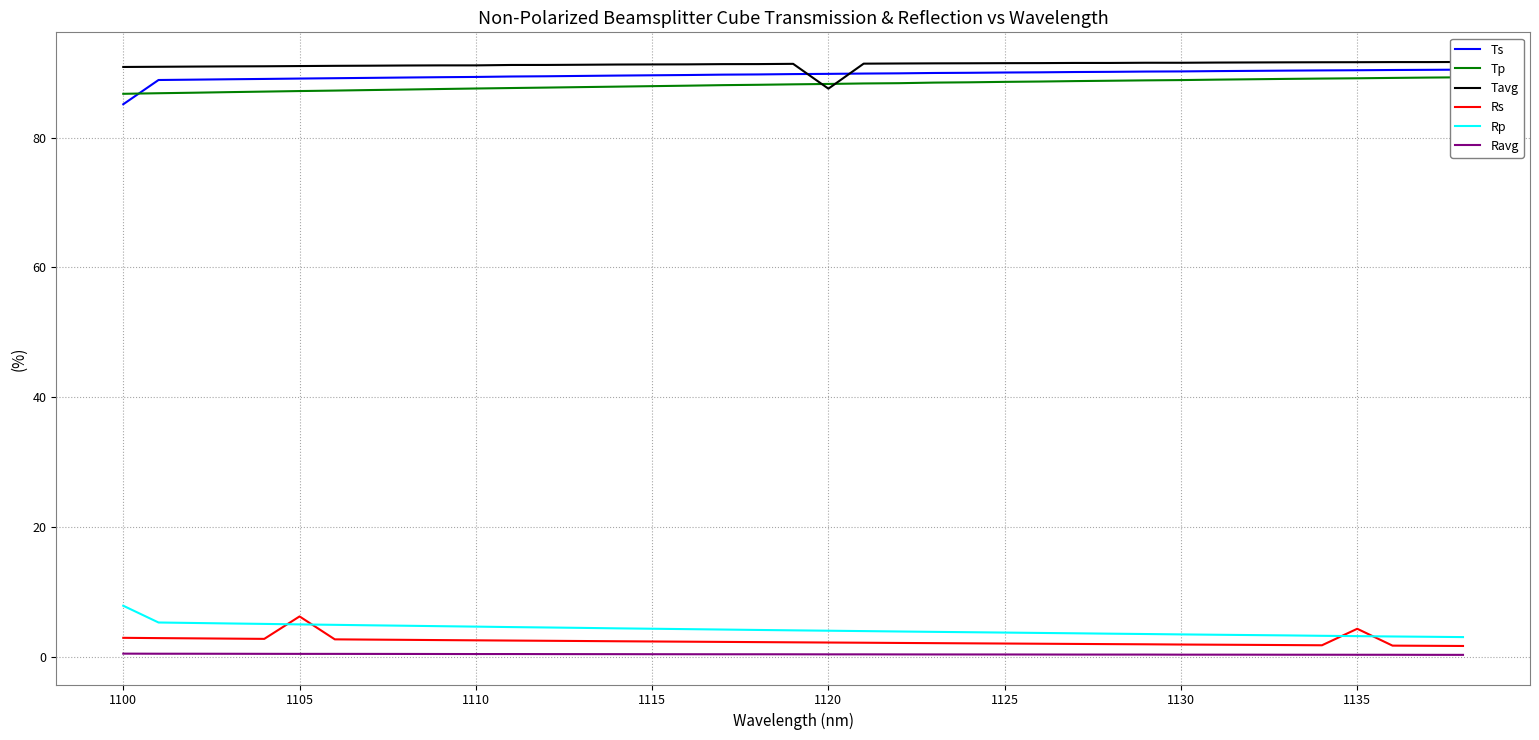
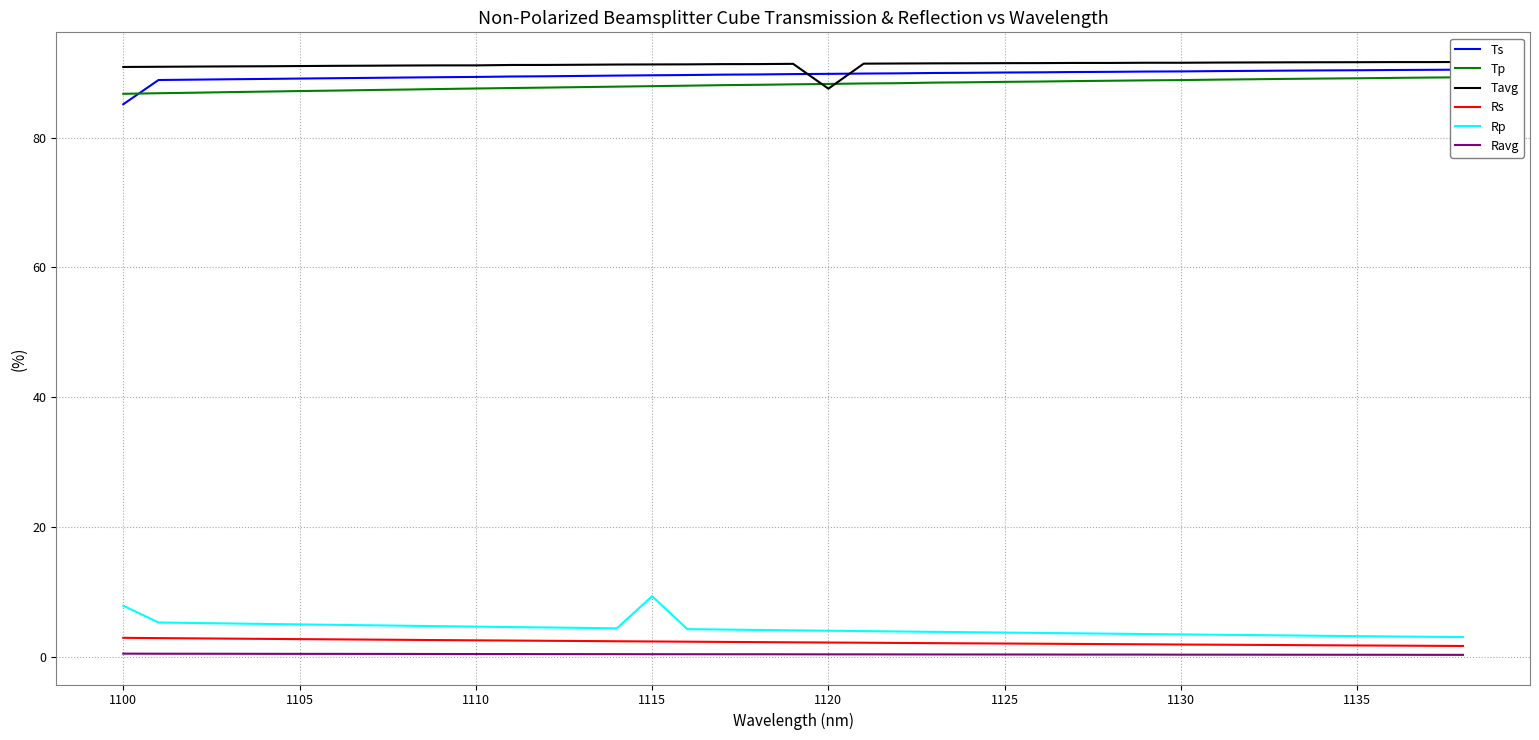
  {
    "Ts": {
      "1100": 85,
      "1105": 89,
      "1110": 89,
      "1115": 90,
      "1120": 90,
      "1125": 90,
      "1130": 90,
      "1135": 90
    },
    "Tp": {
      "1100": 87,
      "1105": 87,
      "1110": 88,
      "1115": 88,
      "1120": 88,
      "1125": 89,
      "1130": 89,
      "1135": 89
    },
    "Tavg": {
      "1100": 91,
      "1105": 91,
      "1110": 91,
      "1115": 91,
      "1120": 88,
      "1125": 91,
      "1130": 92,
      "1135": 92
    },
    "Rs": {
      "1100": 3,
-     "1105": 6,
+     "1105": 3,
      "1110": 3,
      "1115": 2,
      "1120": 2,
      "1125": 2,
      "1130": 2,
-     "1135": 4
+     "1135": 2
    },
    "Rp": {
      "1100": 8,
      "1105": 5,
      "1110": 5,
-     "1115": 4,
+     "1115": 9,
      "1120": 4,
      "1125": 4,
      "1130": 3,
      "1135": 3
    },
    "Ravg": {
      "1100": 1,
      "1105": 0,
      "1110": 0,
      "1115": 0,
      "1120": 0,
      "1125": 0,
      "1130": 0,
      "1135": 0
    }
  }
